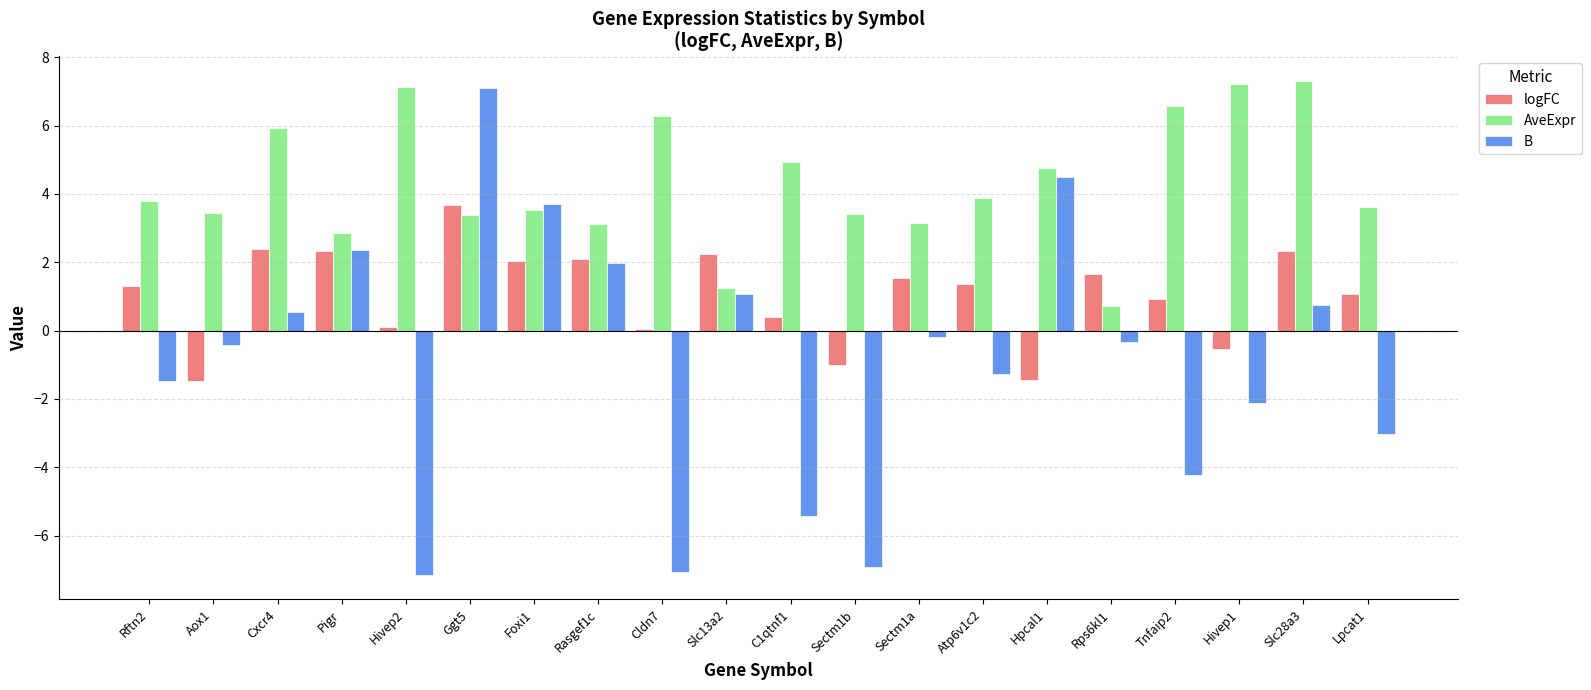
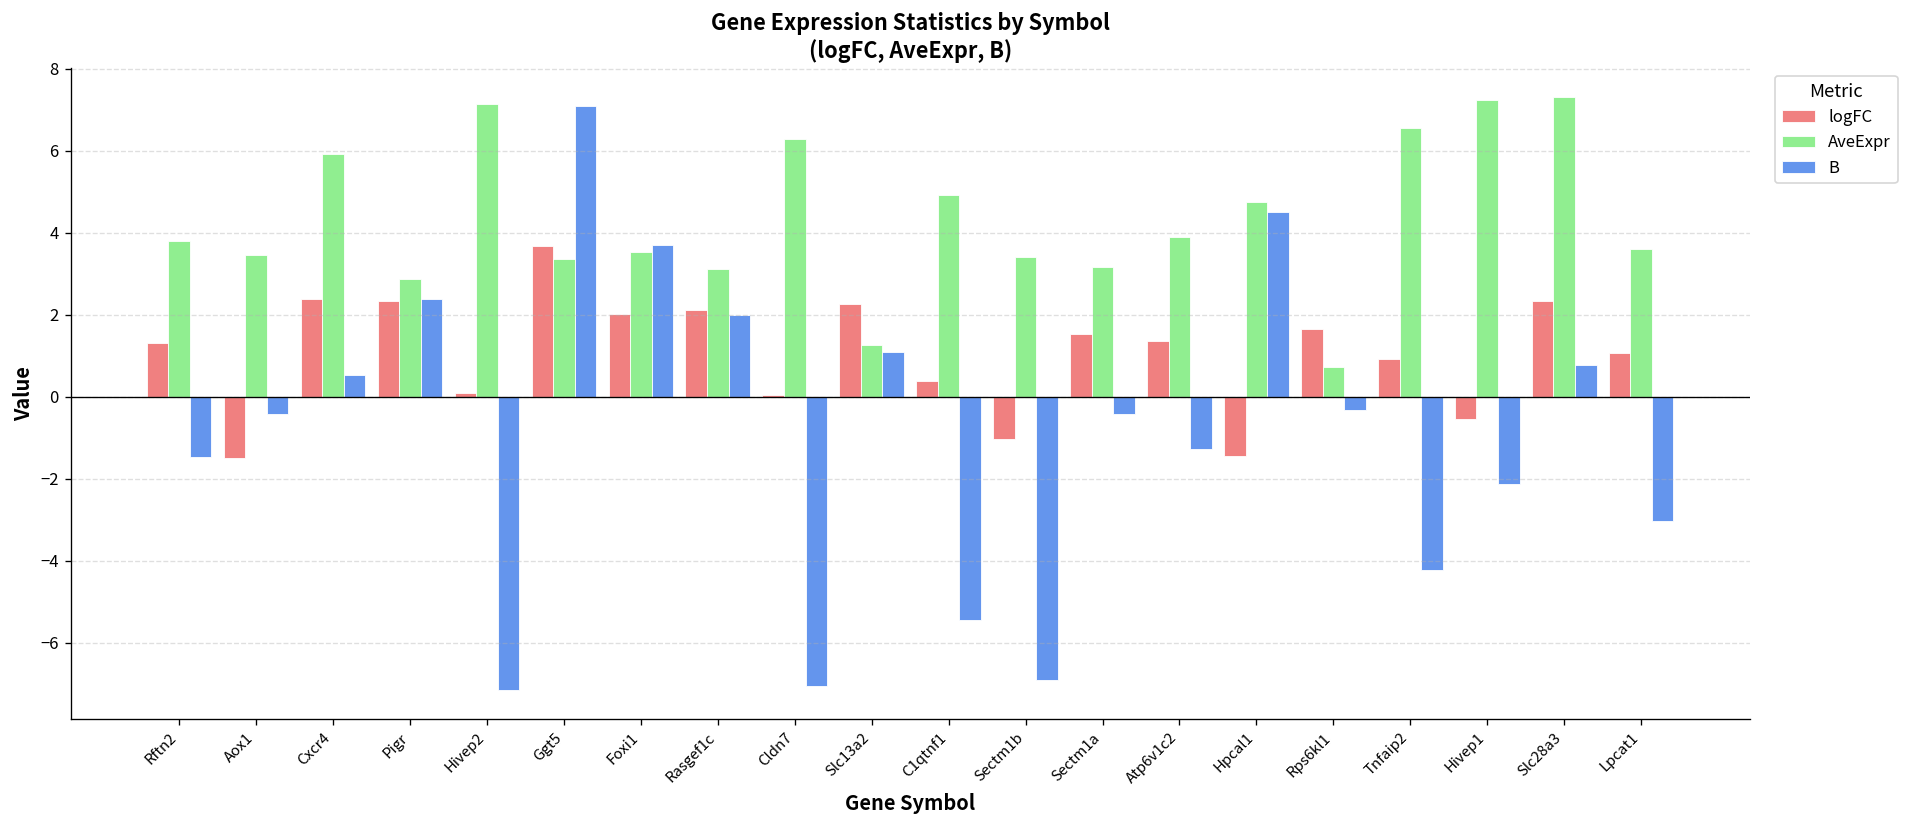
  {
    "logFC": {
      "Rftn2": 1.3,
      "Aox1": -1.5,
      "Cxcr4": 2.4,
      "Pigr": 2.3,
      "Hivep2": 0.1,
      "Ggt5": 3.7,
      "Foxi1": 2.0,
      "Rasgef1c": 2.1,
      "Slc13a2": 2.3,
      "C1qtnf1": 0.4,
      "Sectm1b": -1.0,
      "Sectm1a": 1.5,
      "Atp6v1c2": 1.4,
      "Hpcal1": -1.4,
      "Rps6kl1": 1.7,
      "Tnfaip2": 0.9,
      "Hivep1": -0.6,
      "Slc28a3": 2.3,
      "Lpcat1": 1.1
    },
    "AveExpr": {
      "Rftn2": 3.8,
      "Aox1": 3.5,
      "Cxcr4": 5.9,
      "Pigr": 2.9,
      "Hivep2": 7.1,
      "Ggt5": 3.4,
      "Foxi1": 3.5,
      "Rasgef1c": 3.1,
      "Cldn7": 6.3,
      "Slc13a2": 1.3,
      "C1qtnf1": 4.9,
      "Sectm1b": 3.4,
      "Sectm1a": 3.2,
      "Atp6v1c2": 3.9,
      "Hpcal1": 4.8,
      "Rps6kl1": 0.7,
      "Tnfaip2": 6.6,
      "Hivep1": 7.2,
      "Slc28a3": 7.3,
      "Lpcat1": 3.6
    },
    "B": {
      "Rftn2": -1.5,
      "Aox1": -0.4,
      "Cxcr4": 0.5,
      "Pigr": 2.4,
      "Hivep2": -7.1,
      "Ggt5": 7.1,
      "Foxi1": 3.7,
      "Rasgef1c": 2.0,
      "Cldn7": -7.1,
      "Slc13a2": 1.1,
      "C1qtnf1": -5.4,
      "Sectm1b": -6.9,
-     "Sectm1a": -0.2,
+     "Sectm1a": -0.4,
      "Atp6v1c2": -1.3,
      "Hpcal1": 4.5,
      "Rps6kl1": -0.3,
      "Tnfaip2": -4.2,
      "Hivep1": -2.1,
      "Slc28a3": 0.8,
      "Lpcat1": -3.0
    }
  }
